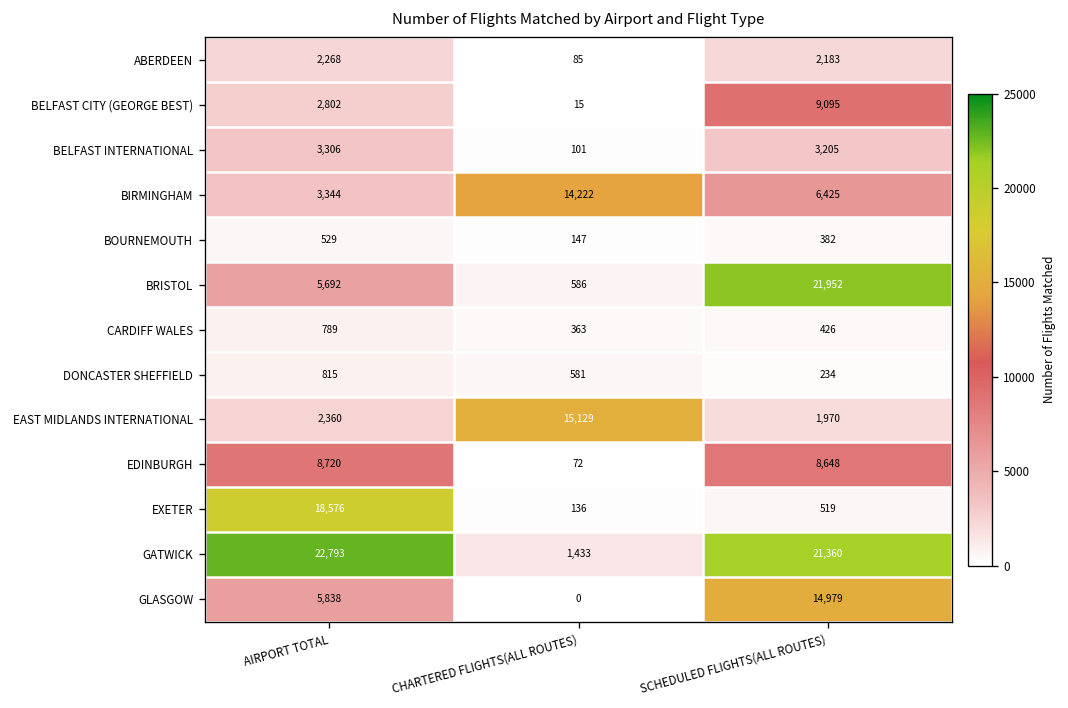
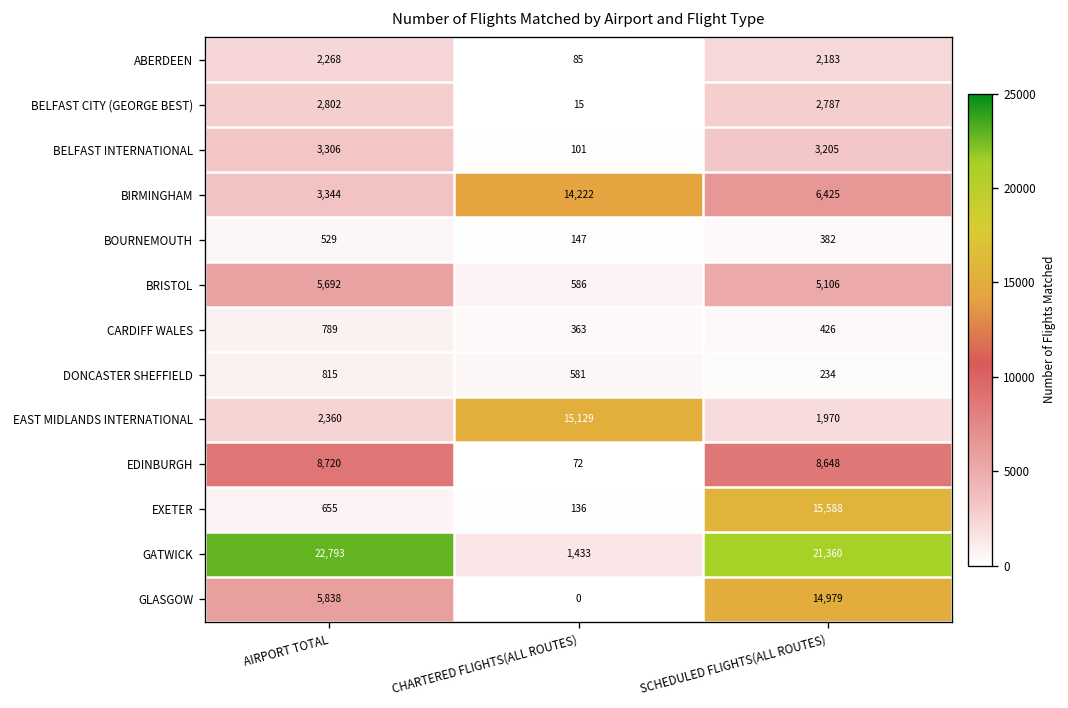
  {
    "ABERDEEN": {
      "AIRPORT TOTAL": "2,268",
      "CHARTERED FLIGHTS(ALL ROUTES)": "85",
      "SCHEDULED FLIGHTS(ALL ROUTES)": "2,183"
    },
    "BELFAST CITY (GEORGE BEST)": {
      "AIRPORT TOTAL": "2,802",
      "CHARTERED FLIGHTS(ALL ROUTES)": "15",
-     "SCHEDULED FLIGHTS(ALL ROUTES)": "9,095"
+     "SCHEDULED FLIGHTS(ALL ROUTES)": "2,787"
    },
    "BELFAST INTERNATIONAL": {
      "AIRPORT TOTAL": "3,306",
      "CHARTERED FLIGHTS(ALL ROUTES)": "101",
      "SCHEDULED FLIGHTS(ALL ROUTES)": "3,205"
    },
    "BIRMINGHAM": {
      "AIRPORT TOTAL": "3,344",
      "CHARTERED FLIGHTS(ALL ROUTES)": "14,222",
      "SCHEDULED FLIGHTS(ALL ROUTES)": "6,425"
    },
    "BOURNEMOUTH": {
      "AIRPORT TOTAL": "529",
      "CHARTERED FLIGHTS(ALL ROUTES)": "147",
      "SCHEDULED FLIGHTS(ALL ROUTES)": "382"
    },
    "BRISTOL": {
      "AIRPORT TOTAL": "5,692",
      "CHARTERED FLIGHTS(ALL ROUTES)": "586",
-     "SCHEDULED FLIGHTS(ALL ROUTES)": "21,952"
+     "SCHEDULED FLIGHTS(ALL ROUTES)": "5,106"
    },
    "CARDIFF WALES": {
      "AIRPORT TOTAL": "789",
      "CHARTERED FLIGHTS(ALL ROUTES)": "363",
      "SCHEDULED FLIGHTS(ALL ROUTES)": "426"
    },
    "DONCASTER SHEFFIELD": {
      "AIRPORT TOTAL": "815",
      "CHARTERED FLIGHTS(ALL ROUTES)": "581",
      "SCHEDULED FLIGHTS(ALL ROUTES)": "234"
    },
    "EAST MIDLANDS INTERNATIONAL": {
      "AIRPORT TOTAL": "2,360",
      "CHARTERED FLIGHTS(ALL ROUTES)": "15,129",
      "SCHEDULED FLIGHTS(ALL ROUTES)": "1,970"
    },
    "EDINBURGH": {
      "AIRPORT TOTAL": "8,720",
      "CHARTERED FLIGHTS(ALL ROUTES)": "72",
      "SCHEDULED FLIGHTS(ALL ROUTES)": "8,648"
    },
    "EXETER": {
-     "AIRPORT TOTAL": "18,576",
+     "AIRPORT TOTAL": "655",
      "CHARTERED FLIGHTS(ALL ROUTES)": "136",
-     "SCHEDULED FLIGHTS(ALL ROUTES)": "519"
+     "SCHEDULED FLIGHTS(ALL ROUTES)": "15,588"
    },
    "GATWICK": {
      "AIRPORT TOTAL": "22,793",
      "CHARTERED FLIGHTS(ALL ROUTES)": "1,433",
      "SCHEDULED FLIGHTS(ALL ROUTES)": "21,360"
    },
    "GLASGOW": {
      "AIRPORT TOTAL": "5,838",
      "CHARTERED FLIGHTS(ALL ROUTES)": "0",
      "SCHEDULED FLIGHTS(ALL ROUTES)": "14,979"
    }
  }
